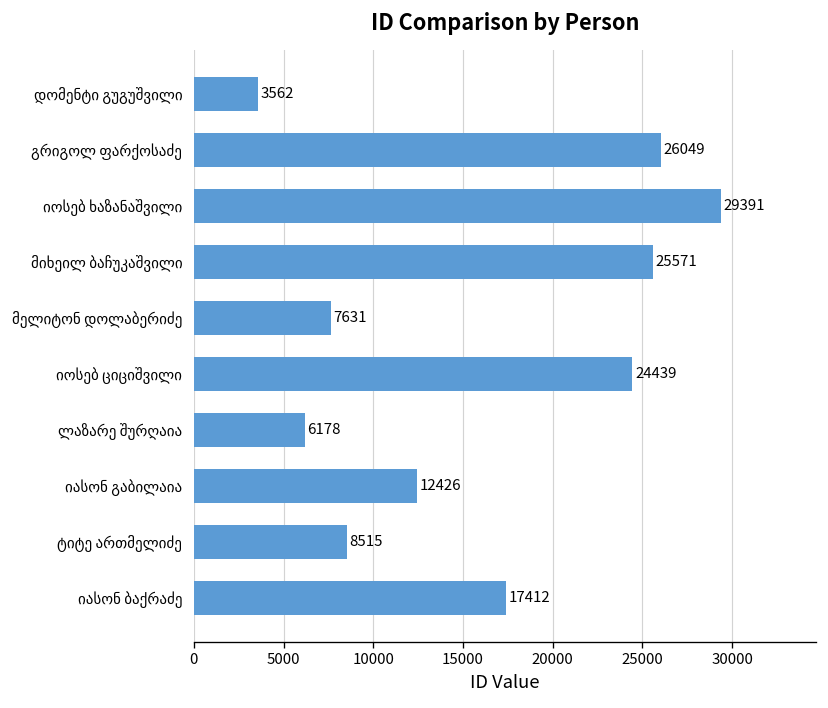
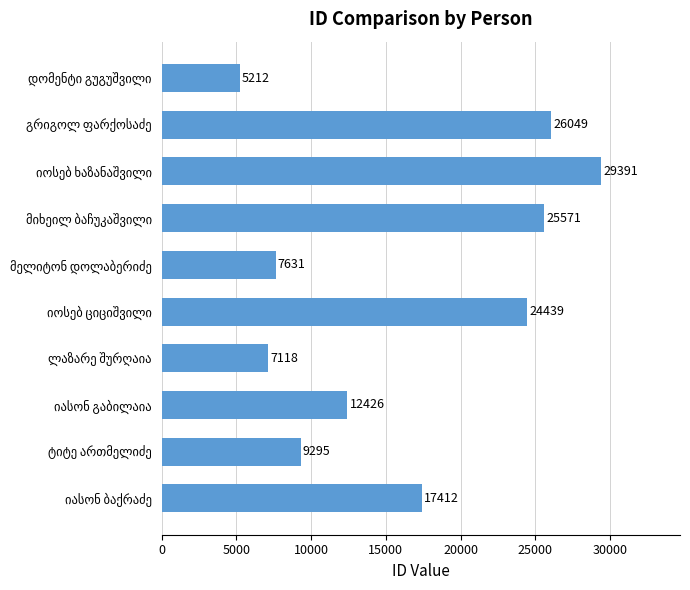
  {
-   "დომენტი გუგუშვილი": 3562,
+   "დომენტი გუგუშვილი": 5212,
    "გრიგოლ ფარქოსაძე": 26049,
    "იოსებ ხაზანაშვილი": 29391,
    "მიხეილ ბაჩუკაშვილი": 25571,
    "მელიტონ დოლაბერიძე": 7631,
    "იოსებ ციციშვილი": 24439,
-   "ლაზარე შურღაია": 6178,
+   "ლაზარე შურღაია": 7118,
    "იასონ გაბილაია": 12426,
-   "ტიტე ართმელიძე": 8515,
+   "ტიტე ართმელიძე": 9295,
    "იასონ ბაქრაძე": 17412
  }
